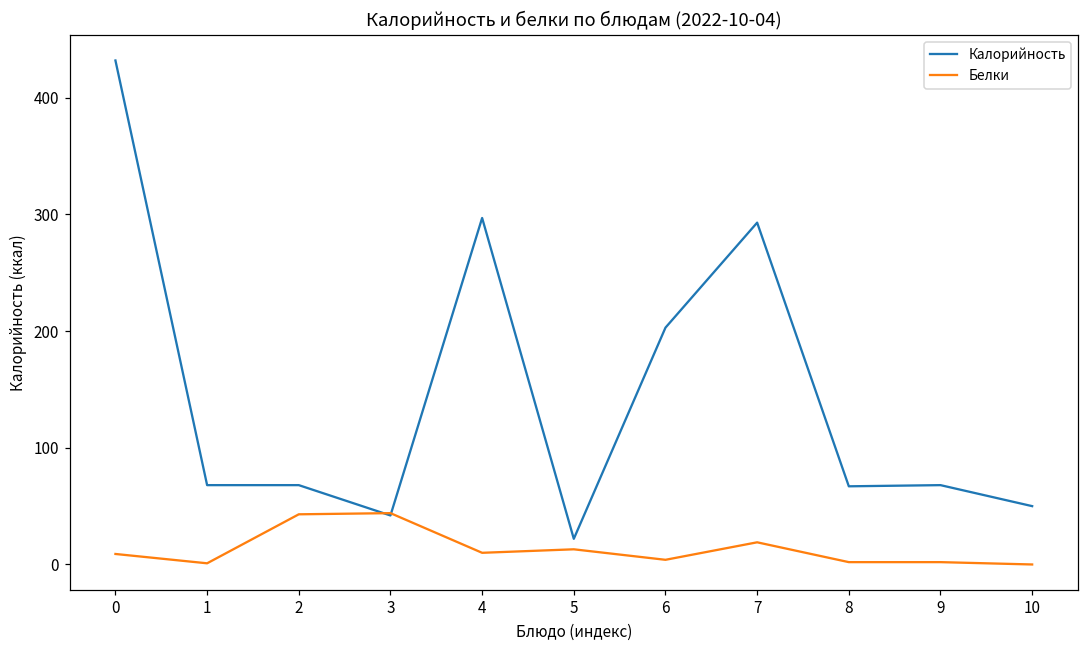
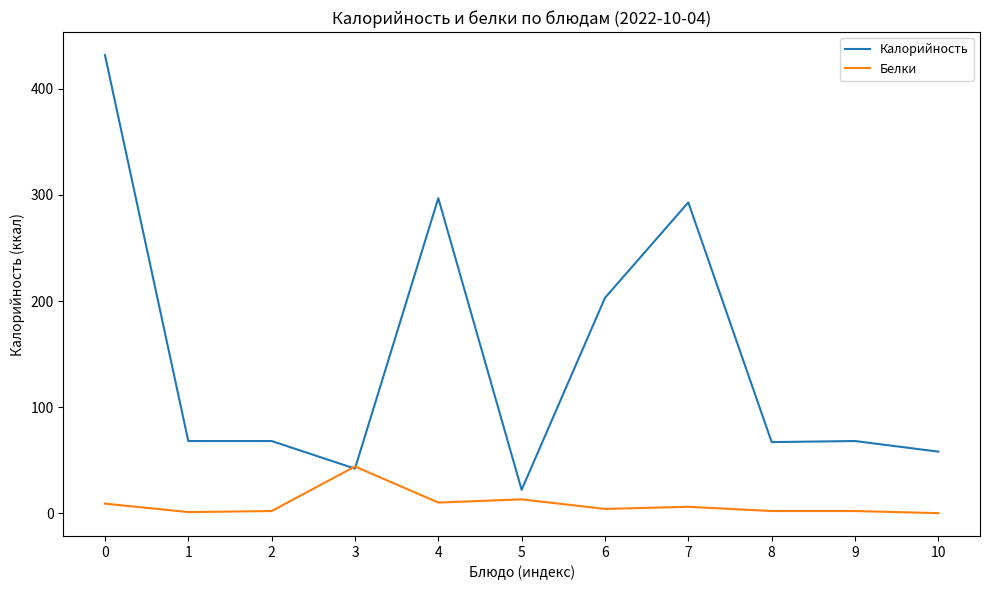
  {
    "Калорийность": {
      "0": 432,
      "1": 68,
      "2": 68,
      "4": 297,
      "5": 22,
      "6": 203,
      "7": 293,
      "8": 67,
      "9": 68,
-     "10": 50
+     "10": 58
    },
    "Белки": {
      "0": 9,
      "1": 1,
-     "2": 43,
+     "2": 2,
      "4": 10,
      "5": 13,
      "6": 4,
-     "7": 19,
+     "7": 6,
      "8": 2,
      "9": 2,
      "10": 0
    }
  }
